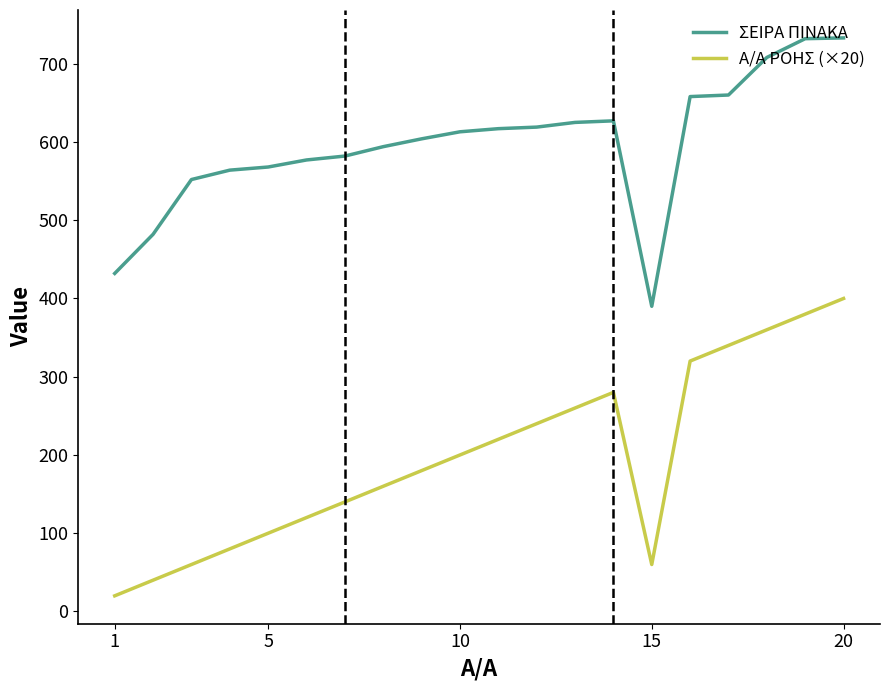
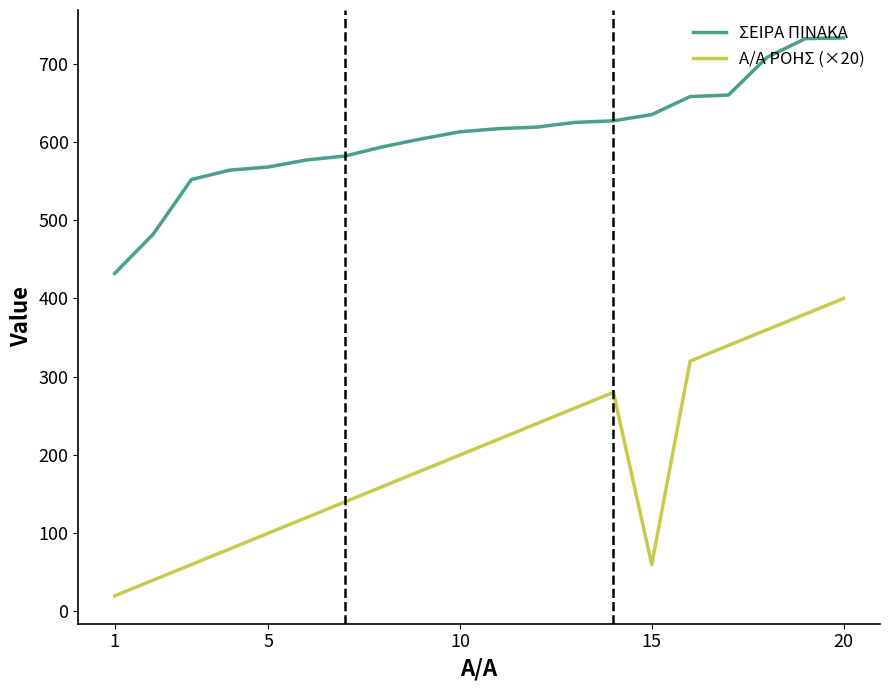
  {
    "ΣΕΙΡΑ ΠΙΝΑΚΑ": {
      "1": 430,
      "5": 570,
      "10": 610,
-     "15": 390,
+     "15": 640,
      "20": 730
    },
    "Α/Α ΡΟΗΣ (×20)": {
      "1": 20,
      "5": 100,
      "10": 200,
      "15": 60,
      "20": 400
    }
  }
